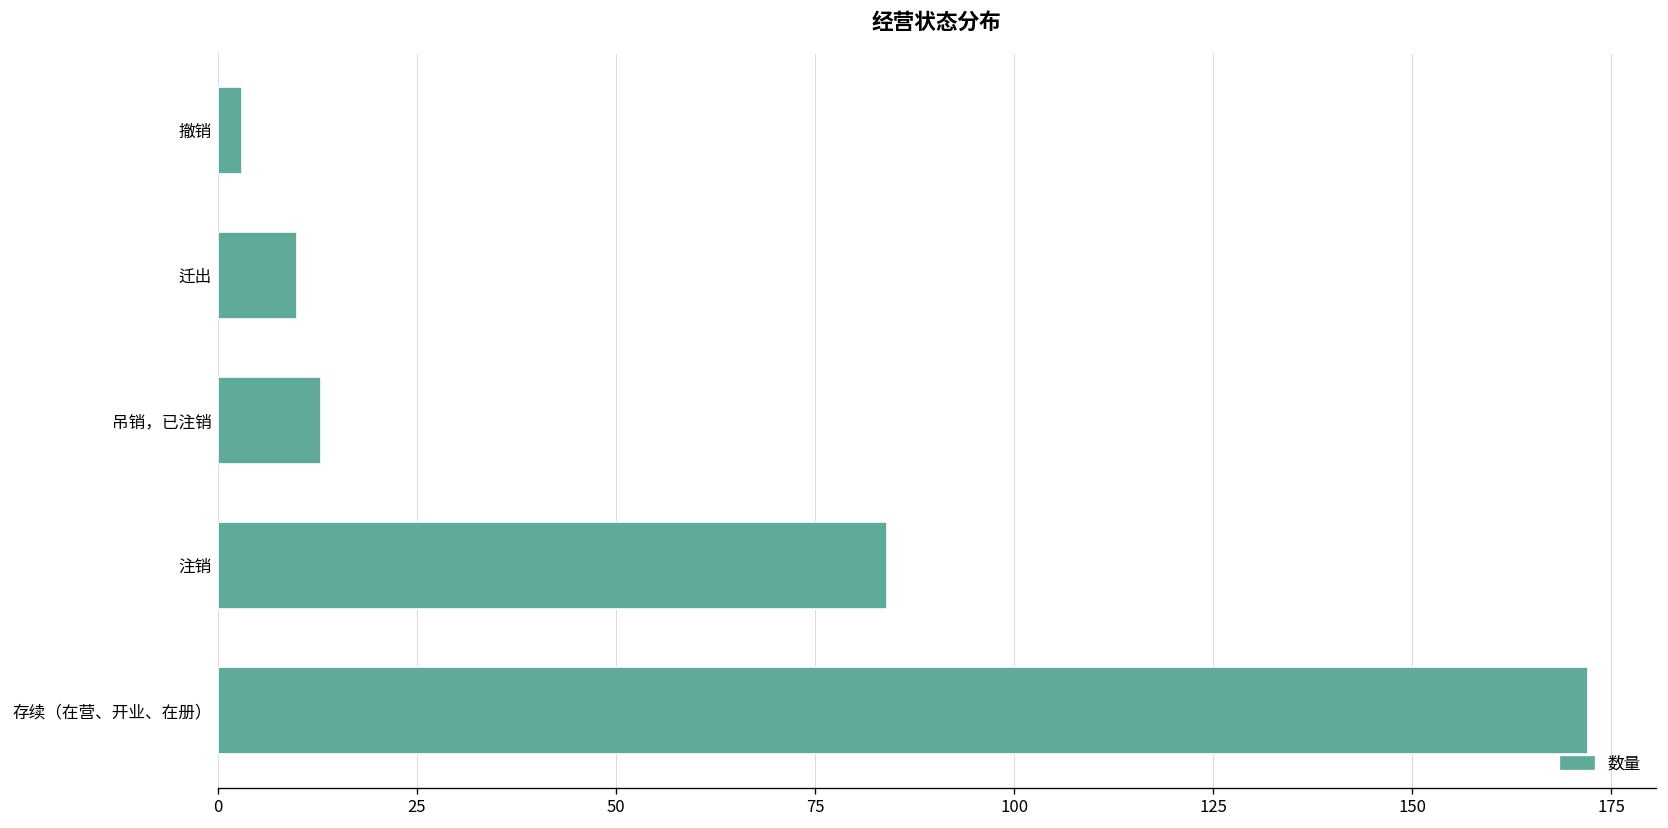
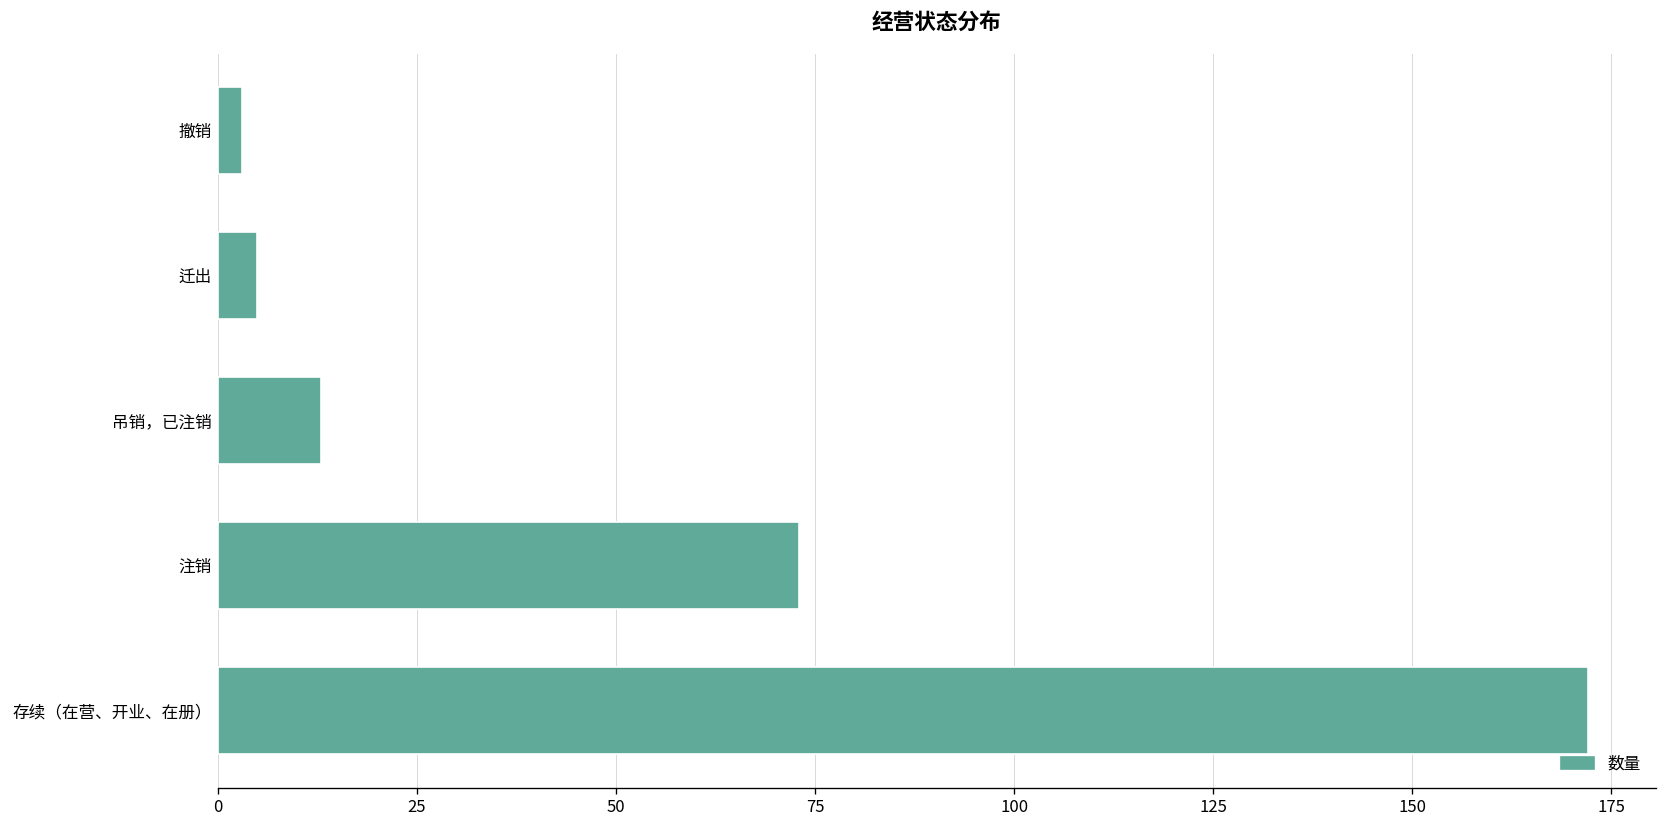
  {
    "撤销": 3,
-   "迁出": 10,
+   "迁出": 5,
    "吊销，已注销": 13,
-   "注销": 84,
+   "注销": 73,
    "存续（在营、开业、在册）": 172
  }
